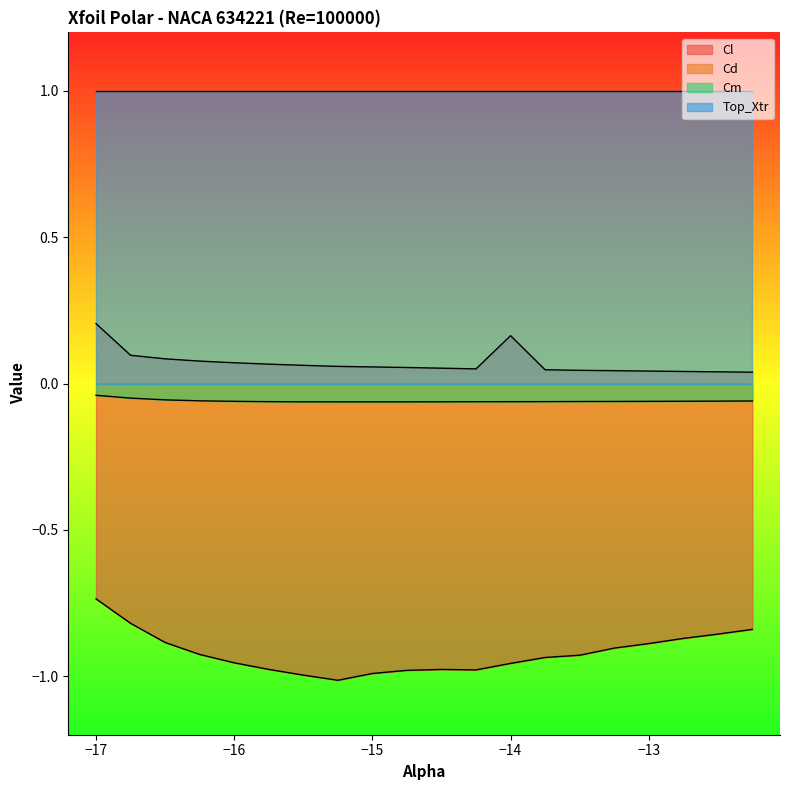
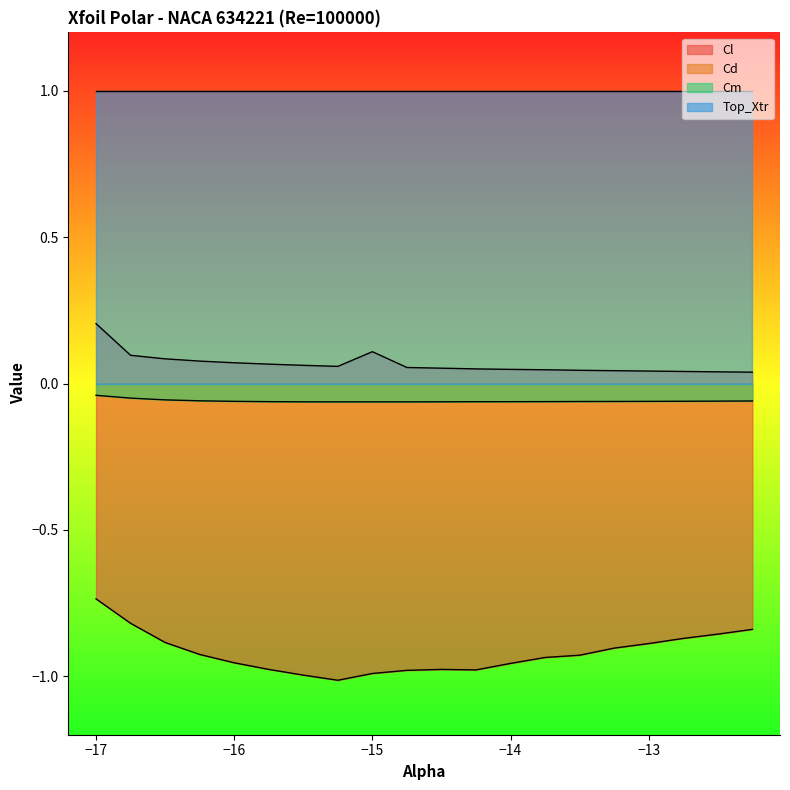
  {
    "Cd": {
      "−17": 0.20,
      "−16": 0.07,
-     "−15": 0.06,
-     "−14": 0.16,
+     "−15": 0.11,
+     "−14": 0.05,
      "−13": 0.04
    },
    "Top_Xtr": {
      "−17": 1.00,
      "−16": 1.00,
      "−15": 1.00,
      "−14": 1.00,
      "−13": 1.00
    }
  }
